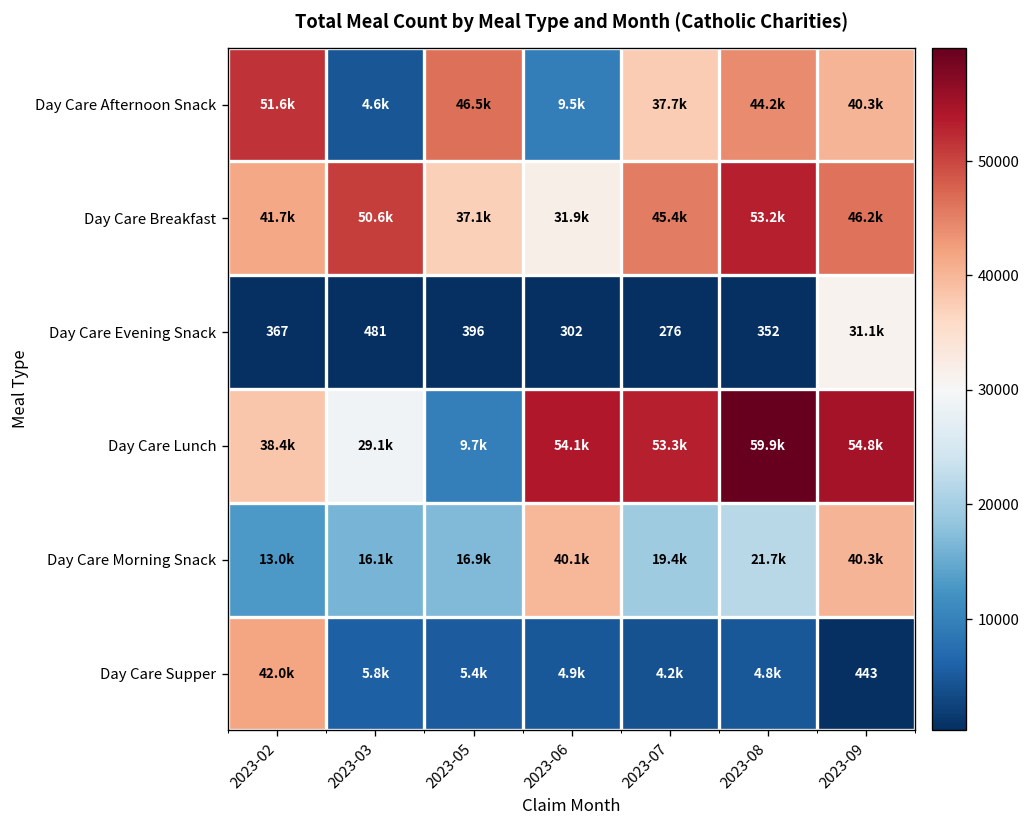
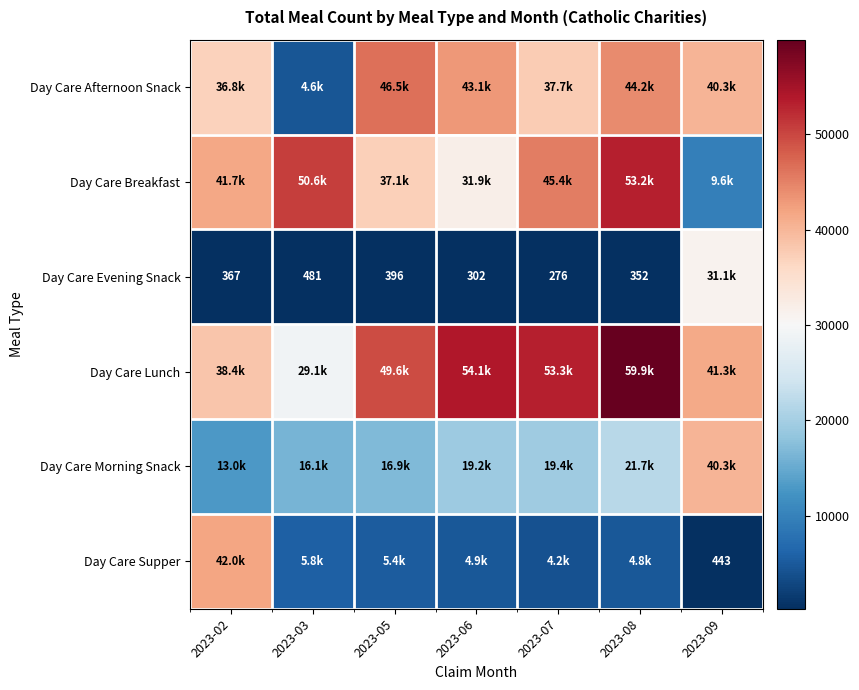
  {
    "Day Care Afternoon Snack": {
-     "2023-02": "51.6k",
+     "2023-02": "36.8k",
      "2023-03": "4.6k",
      "2023-05": "46.5k",
-     "2023-06": "9.5k",
+     "2023-06": "43.1k",
      "2023-07": "37.7k",
      "2023-08": "44.2k",
      "2023-09": "40.3k"
    },
    "Day Care Breakfast": {
      "2023-02": "41.7k",
      "2023-03": "50.6k",
      "2023-05": "37.1k",
      "2023-06": "31.9k",
      "2023-07": "45.4k",
      "2023-08": "53.2k",
-     "2023-09": "46.2k"
+     "2023-09": "9.6k"
    },
    "Day Care Evening Snack": {
      "2023-02": "367",
      "2023-03": "481",
      "2023-05": "396",
      "2023-06": "302",
      "2023-07": "276",
      "2023-08": "352",
      "2023-09": "31.1k"
    },
    "Day Care Lunch": {
      "2023-02": "38.4k",
      "2023-03": "29.1k",
-     "2023-05": "9.7k",
+     "2023-05": "49.6k",
      "2023-06": "54.1k",
      "2023-07": "53.3k",
      "2023-08": "59.9k",
-     "2023-09": "54.8k"
+     "2023-09": "41.3k"
    },
    "Day Care Morning Snack": {
      "2023-02": "13.0k",
      "2023-03": "16.1k",
      "2023-05": "16.9k",
-     "2023-06": "40.1k",
+     "2023-06": "19.2k",
      "2023-07": "19.4k",
      "2023-08": "21.7k",
      "2023-09": "40.3k"
    },
    "Day Care Supper": {
      "2023-02": "42.0k",
      "2023-03": "5.8k",
      "2023-05": "5.4k",
      "2023-06": "4.9k",
      "2023-07": "4.2k",
      "2023-08": "4.8k",
      "2023-09": "443"
    }
  }
